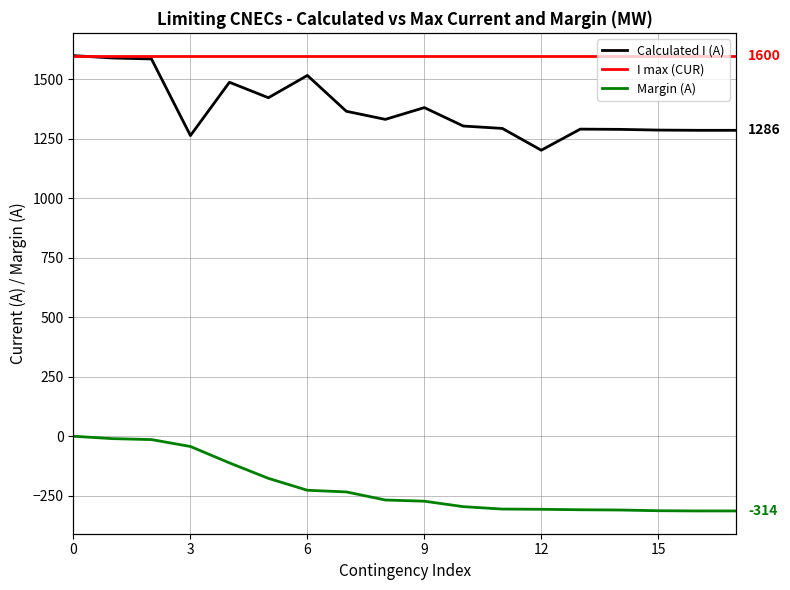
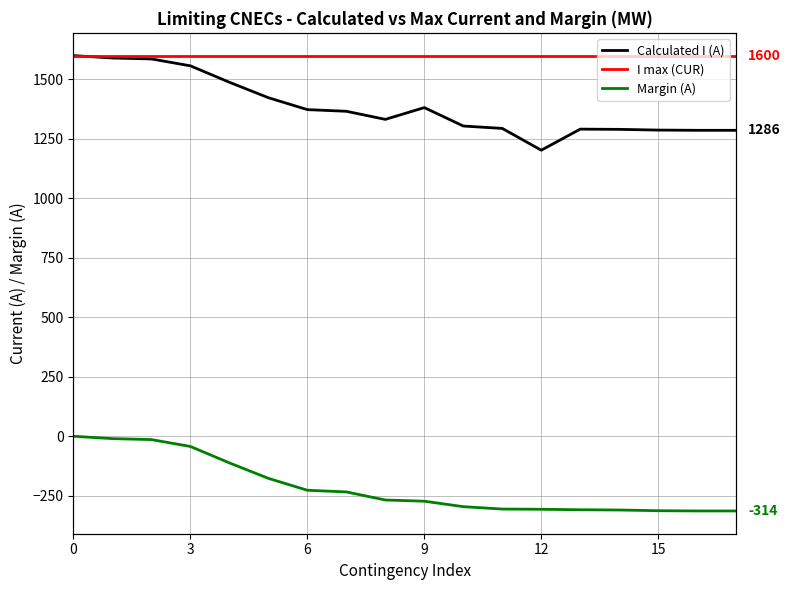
  {
    "Calculated I (A)": {
-     "3": 1260,
-     "6": 1520,
+     "3": 1560,
+     "6": 1370,
      "9": 1380,
      "12": 1200,
      "15": 1290
    },
    "I max (CUR)": {
      "3": 1600,
      "6": 1600,
      "9": 1600,
      "12": 1600
    },
    "Margin (A)": {
      "0": 0,
      "3": -40,
      "6": -230,
      "9": -270,
      "12": -310,
      "15": -310
    }
  }
